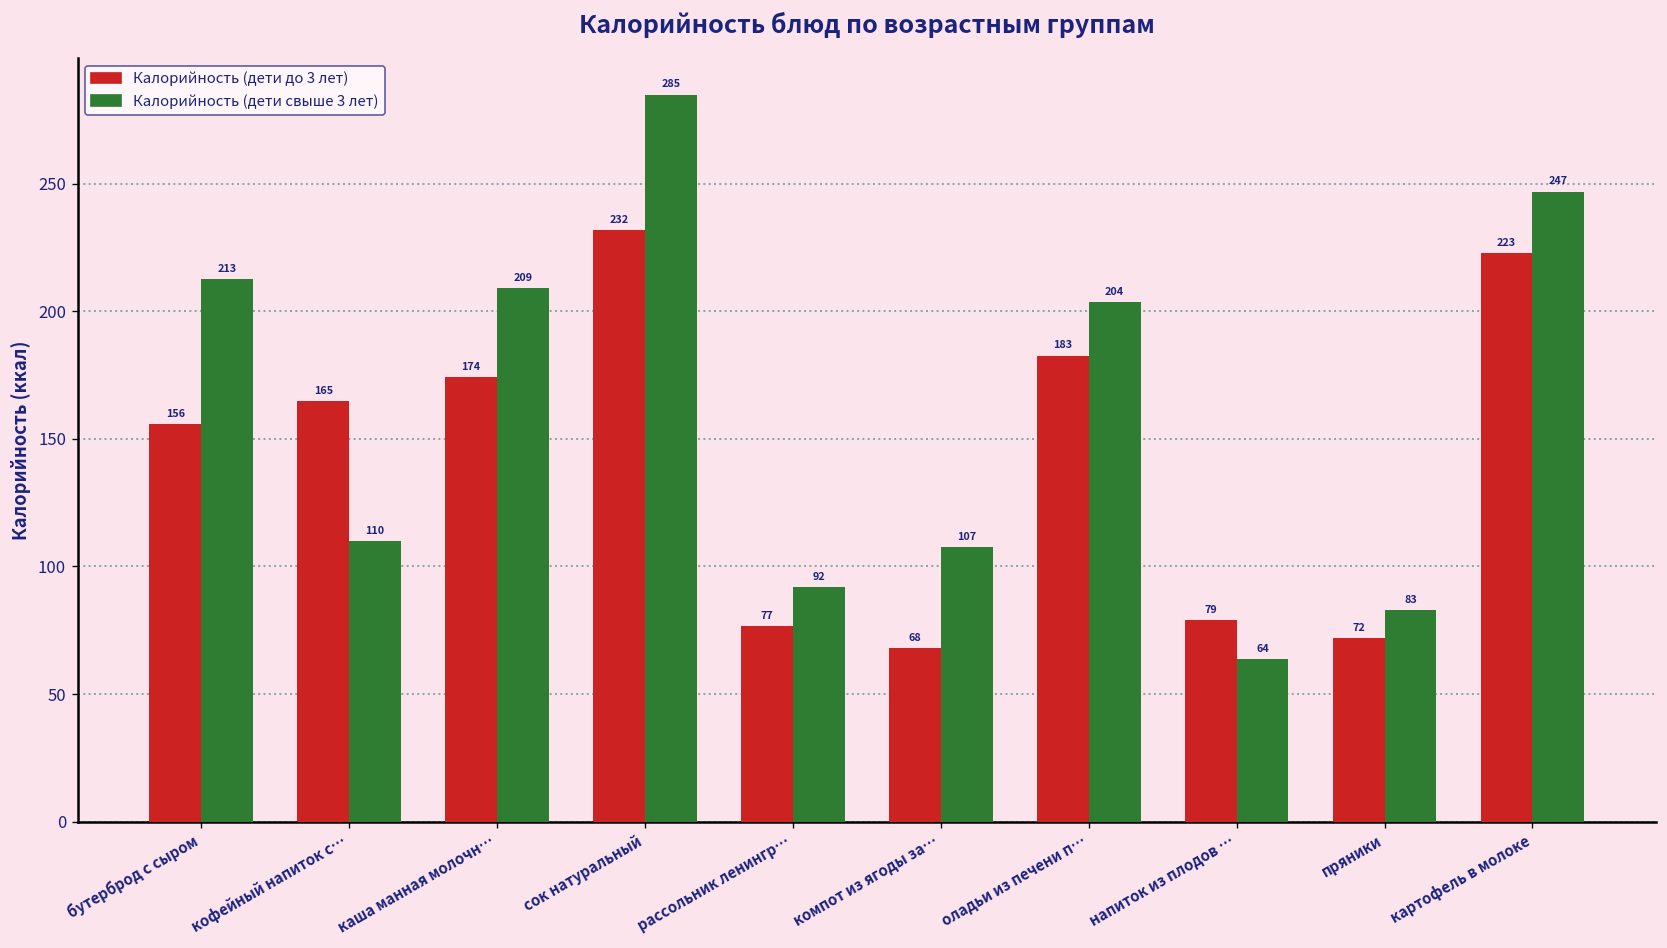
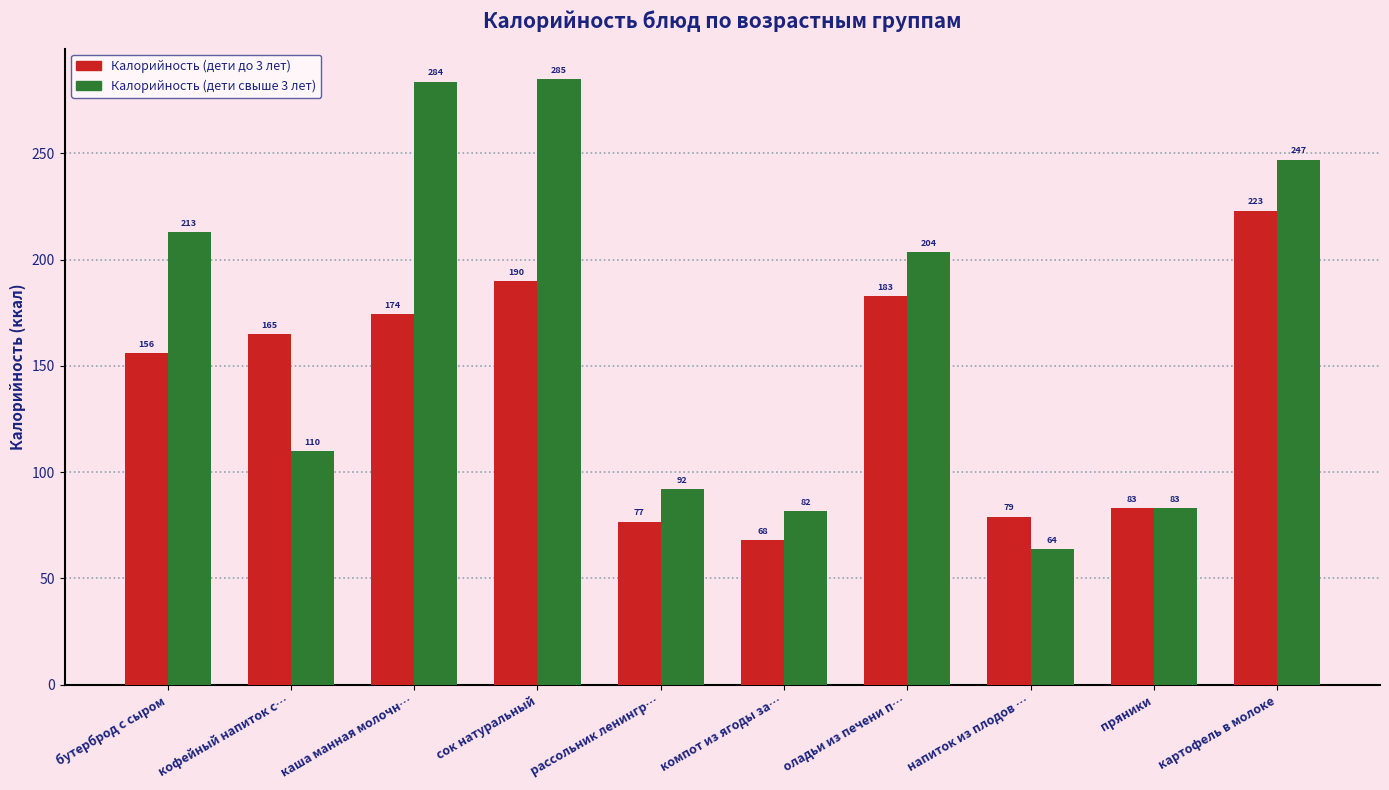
  {
    "Калорийность (дети до 3 лет)": {
      "бутерброд с сыром": 156,
      "кофейный напиток с…": 165,
      "каша манная молочн…": 174,
-     "сок натуральный": 232,
+     "сок натуральный": 190,
      "рассольник ленингр…": 77,
      "компот из ягоды за…": 68,
      "оладьи из печени п…": 183,
      "напиток из плодов …": 79,
-     "пряники": 72,
+     "пряники": 83,
      "картофель в молоке": 223
    },
    "Калорийность (дети свыше 3 лет)": {
      "бутерброд с сыром": 213,
      "кофейный напиток с…": 110,
-     "каша манная молочн…": 209,
+     "каша манная молочн…": 284,
      "сок натуральный": 285,
      "рассольник ленингр…": 92,
-     "компот из ягоды за…": 107,
+     "компот из ягоды за…": 82,
      "оладьи из печени п…": 204,
      "напиток из плодов …": 64,
      "пряники": 83,
      "картофель в молоке": 247
    }
  }
